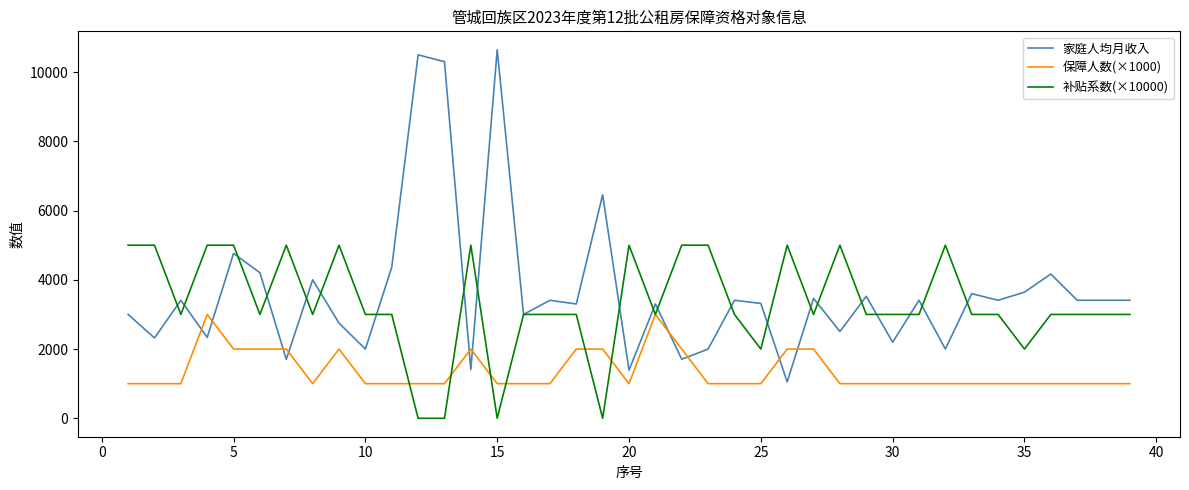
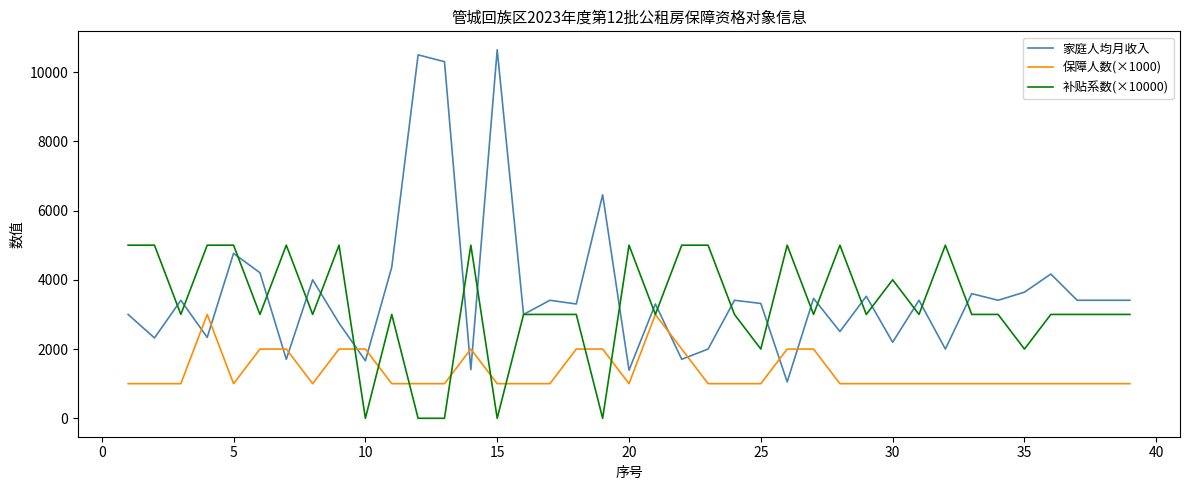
  {
    "家庭人均月收入": {
      "5": 4800,
-     "10": 2000,
+     "10": 1700,
      "15": 10600,
      "20": 1400,
      "25": 3300,
      "30": 2200,
      "35": 3600
    },
    "保障人数(×1000)": {
-     "5": 2000,
-     "10": 1000,
+     "5": 1000,
+     "10": 2000,
      "15": 1000,
      "20": 1000,
      "25": 1000,
      "30": 1000,
      "35": 1000
    },
    "补贴系数(×10000)": {
      "5": 5000,
-     "10": 3000,
+     "10": 0,
      "15": 0,
      "20": 5000,
      "25": 2000,
-     "30": 3000,
+     "30": 4000,
      "35": 2000
    }
  }
